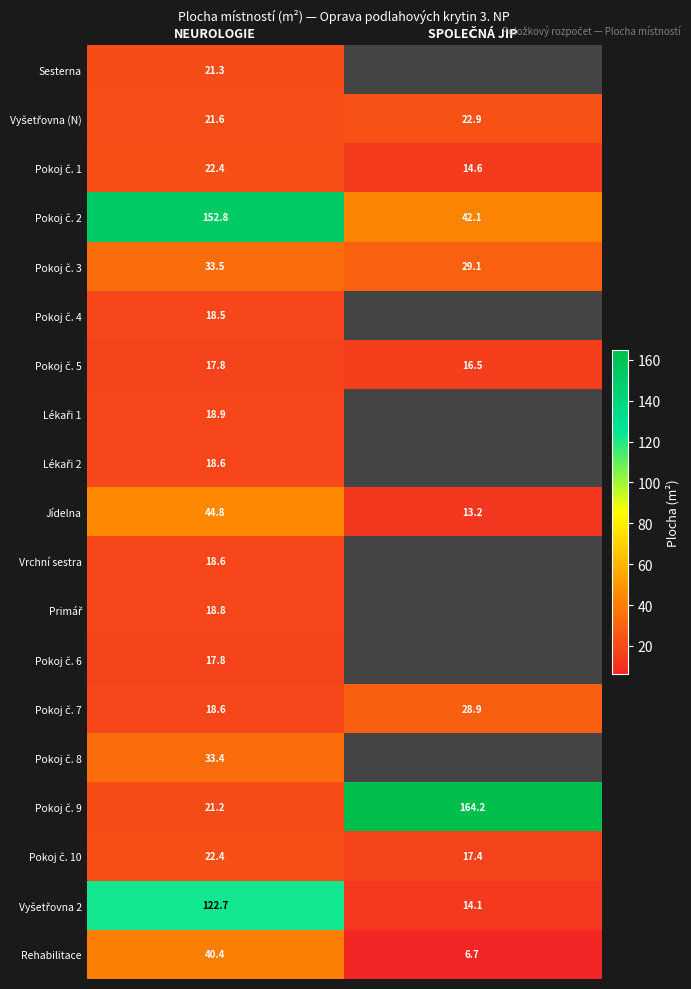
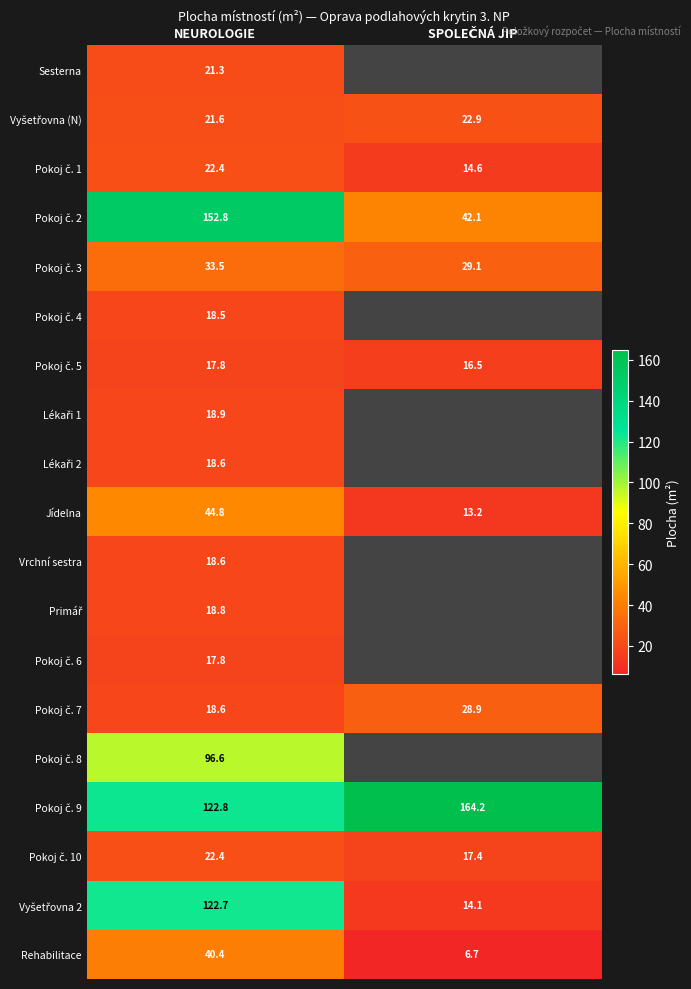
  {
    "Sesterna": {
      "NEUROLOGIE": 21.3
    },
    "Vyšetřovna (N)": {
      "NEUROLOGIE": 21.6,
      "SPOLEČNÁ JIP": 22.9
    },
    "Pokoj č. 1": {
      "NEUROLOGIE": 22.4,
      "SPOLEČNÁ JIP": 14.6
    },
    "Pokoj č. 2": {
      "NEUROLOGIE": 152.8,
      "SPOLEČNÁ JIP": 42.1
    },
    "Pokoj č. 3": {
      "NEUROLOGIE": 33.5,
      "SPOLEČNÁ JIP": 29.1
    },
    "Pokoj č. 4": {
      "NEUROLOGIE": 18.5
    },
    "Pokoj č. 5": {
      "NEUROLOGIE": 17.8,
      "SPOLEČNÁ JIP": 16.5
    },
    "Lékaři 1": {
      "NEUROLOGIE": 18.9
    },
    "Lékaři 2": {
      "NEUROLOGIE": 18.6
    },
    "Jídelna": {
      "NEUROLOGIE": 44.8,
      "SPOLEČNÁ JIP": 13.2
    },
    "Vrchní sestra": {
      "NEUROLOGIE": 18.6
    },
    "Primář": {
      "NEUROLOGIE": 18.8
    },
    "Pokoj č. 6": {
      "NEUROLOGIE": 17.8
    },
    "Pokoj č. 7": {
      "NEUROLOGIE": 18.6,
      "SPOLEČNÁ JIP": 28.9
    },
    "Pokoj č. 8": {
-     "NEUROLOGIE": 33.4
+     "NEUROLOGIE": 96.6
    },
    "Pokoj č. 9": {
-     "NEUROLOGIE": 21.2,
+     "NEUROLOGIE": 122.8,
      "SPOLEČNÁ JIP": 164.2
    },
    "Pokoj č. 10": {
      "NEUROLOGIE": 22.4,
      "SPOLEČNÁ JIP": 17.4
    },
    "Vyšetřovna 2": {
      "NEUROLOGIE": 122.7,
      "SPOLEČNÁ JIP": 14.1
    },
    "Rehabilitace": {
      "NEUROLOGIE": 40.4,
      "SPOLEČNÁ JIP": 6.7
    }
  }
